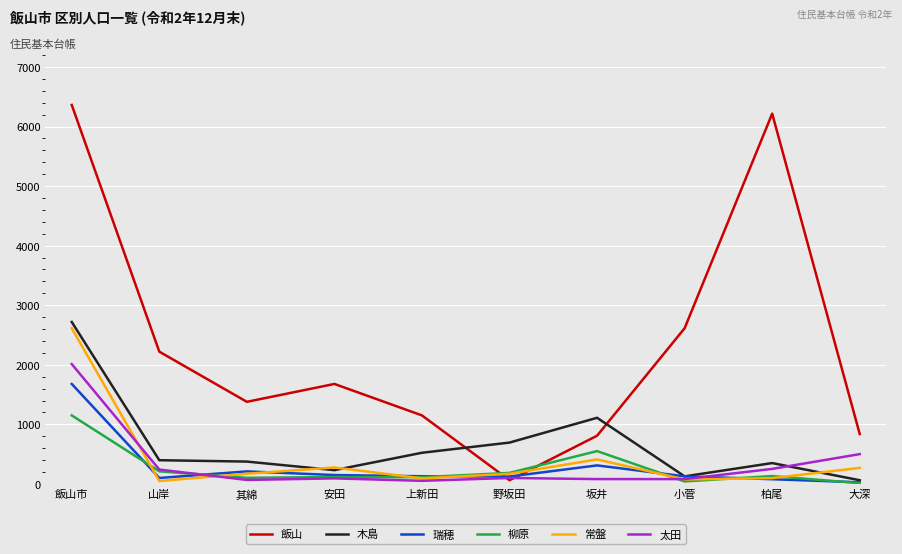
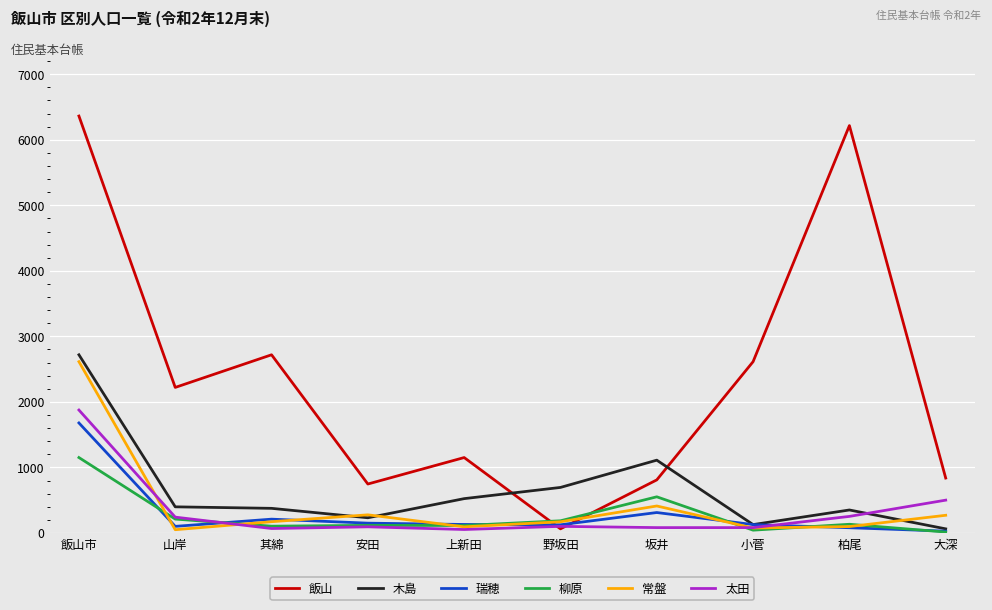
  {
    "飯山": {
      "飯山市": 6400,
      "山岸": 2200,
-     "其綿": 1400,
-     "安田": 1700,
+     "其綿": 2700,
+     "安田": 700,
      "上新田": 1200,
      "坂井": 800,
      "小菅": 2600,
      "柏尾": 6200,
      "大深": 800
    },
    "木島": {
      "飯山市": 2700,
      "山岸": 400,
      "其綿": 400,
      "安田": 200,
      "上新田": 500,
      "野坂田": 700,
      "坂井": 1100,
      "柏尾": 400
    },
    "瑞穂": {
      "飯山市": 1700,
      "山岸": 100,
      "坂井": 300
    },
    "柳原": {
      "飯山市": 1200,
      "坂井": 600
    },
    "常盤": {
      "飯山市": 2600,
      "山岸": 100,
      "安田": 300,
      "坂井": 400,
      "大深": 300
    },
    "太田": {
-     "飯山市": 2000,
+     "飯山市": 1900,
      "坂井": 100,
      "柏尾": 300,
      "大深": 500
    }
  }
